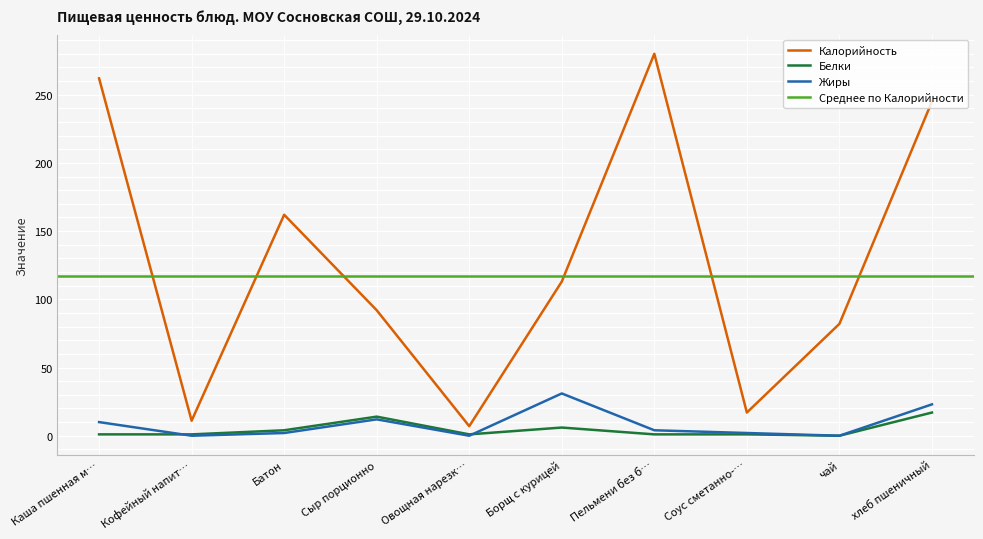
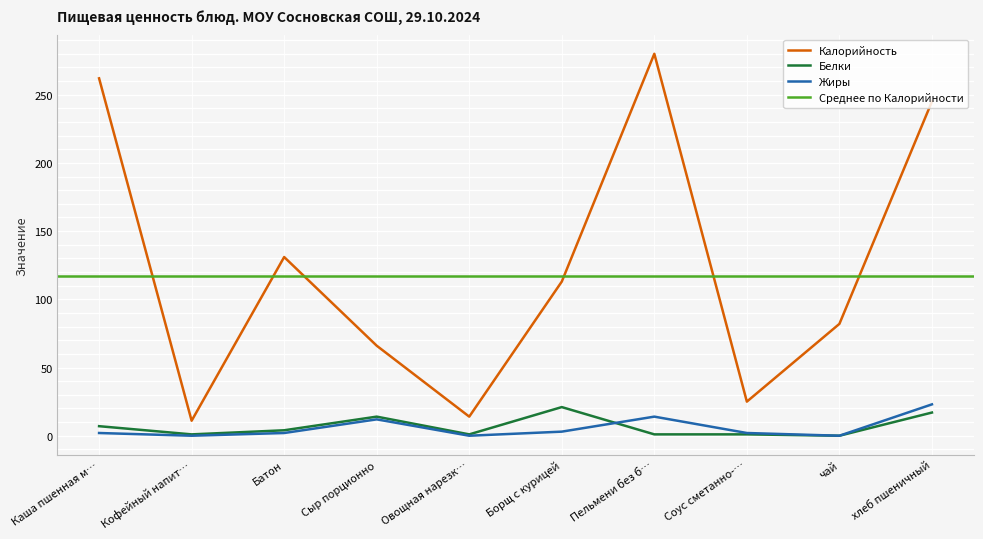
  {
    "Калорийность": {
      "Каша пшенная м…": 262,
      "Кофейный напит…": 11,
-     "Батон": 162,
-     "Сыр порционно": 92,
-     "Овощная нарезк…": 7,
+     "Батон": 131,
+     "Сыр порционно": 66,
+     "Овощная нарезк…": 14,
      "Борщ с курицей": 113,
      "Пельмени без б…": 280,
-     "Соус сметанно-…": 17,
+     "Соус сметанно-…": 25,
      "чай": 82
    },
    "Белки": {
-     "Каша пшенная м…": 1,
+     "Каша пшенная м…": 7,
      "Батон": 4,
      "Сыр порционно": 14,
-     "Борщ с курицей": 6,
+     "Борщ с курицей": 21,
      "Пельмени без б…": 1,
      "хлеб пшеничный": 17
    },
    "Жиры": {
-     "Каша пшенная м…": 10,
+     "Каша пшенная м…": 2,
      "Батон": 2,
      "Сыр порционно": 12,
-     "Борщ с курицей": 31,
-     "Пельмени без б…": 4,
+     "Борщ с курицей": 3,
+     "Пельмени без б…": 14,
      "хлеб пшеничный": 23
    }
  }
